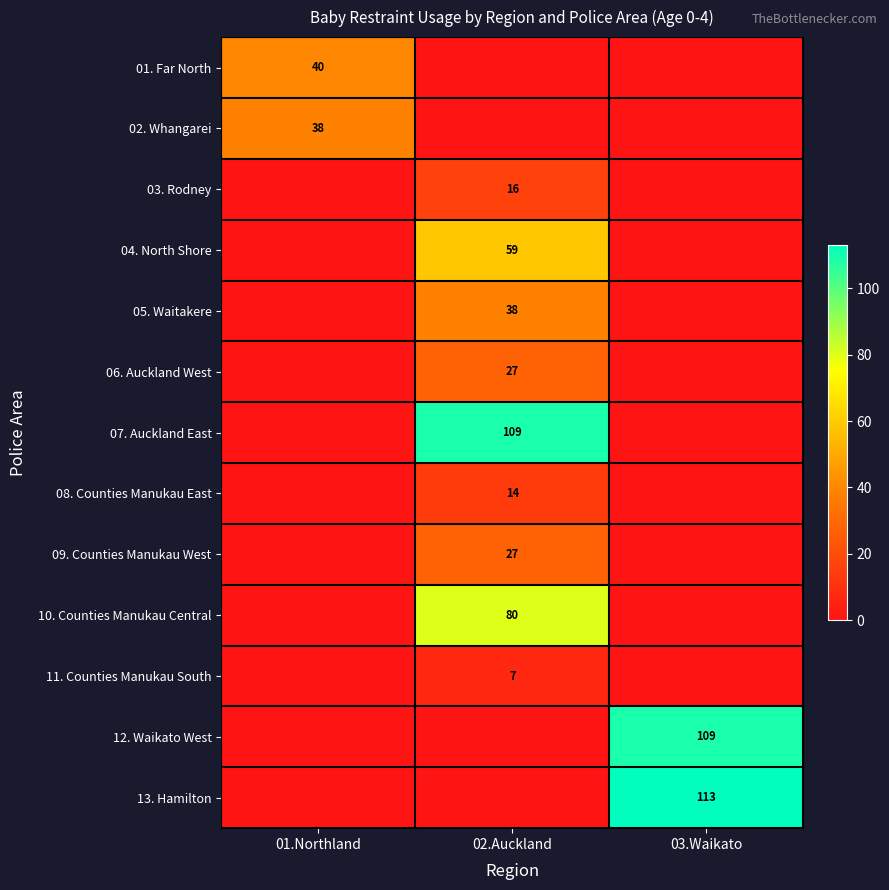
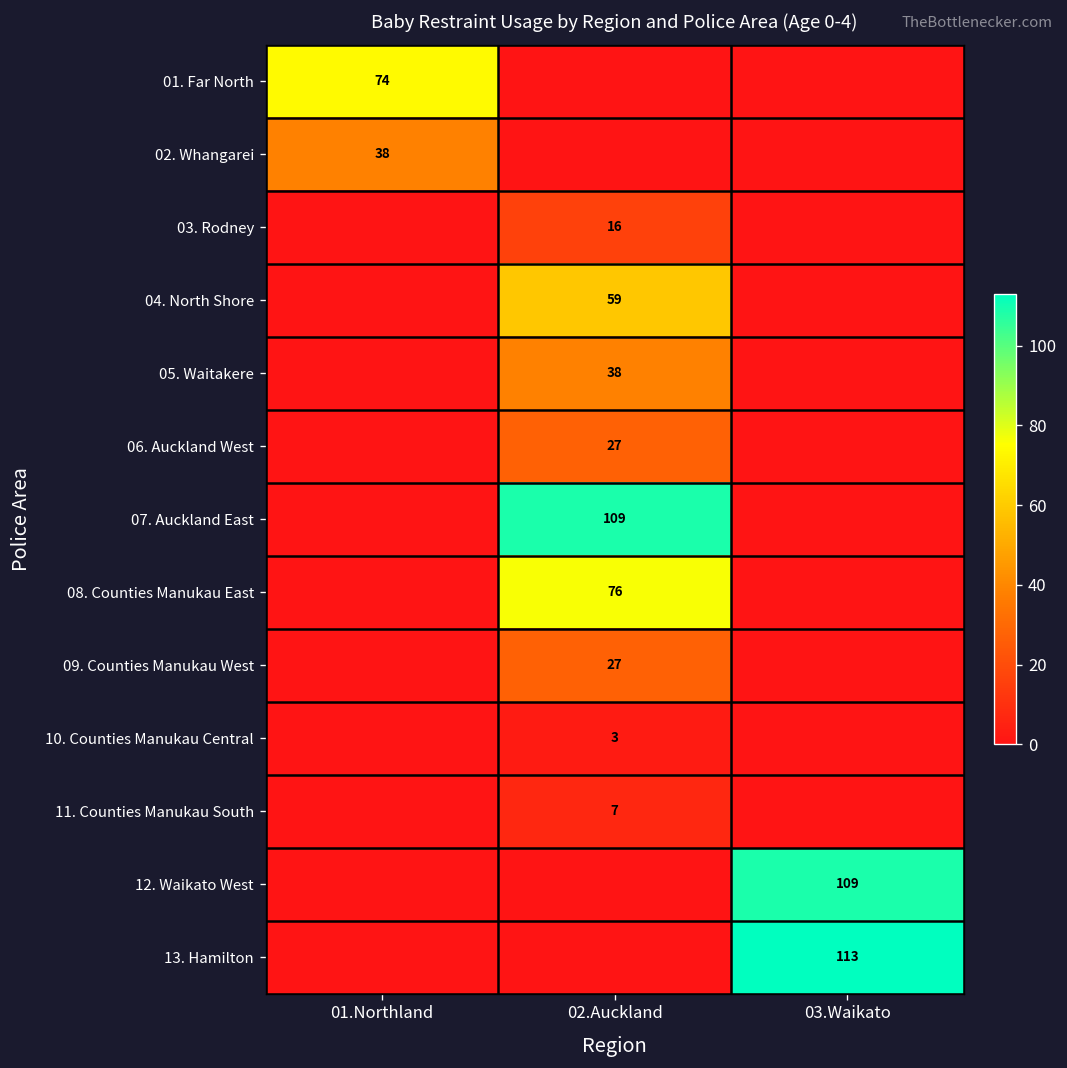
  {
    "01. Far North": {
-     "01.Northland": 40
+     "01.Northland": 74
    },
    "02. Whangarei": {
      "01.Northland": 38
    },
    "03. Rodney": {
      "02.Auckland": 16
    },
    "04. North Shore": {
      "02.Auckland": 59
    },
    "05. Waitakere": {
      "02.Auckland": 38
    },
    "06. Auckland West": {
      "02.Auckland": 27
    },
    "07. Auckland East": {
      "02.Auckland": 109
    },
    "08. Counties Manukau East": {
-     "02.Auckland": 14
+     "02.Auckland": 76
    },
    "09. Counties Manukau West": {
      "02.Auckland": 27
    },
    "10. Counties Manukau Central": {
-     "02.Auckland": 80
+     "02.Auckland": 3
    },
    "11. Counties Manukau South": {
      "02.Auckland": 7
    },
    "12. Waikato West": {
      "03.Waikato": 109
    },
    "13. Hamilton": {
      "03.Waikato": 113
    }
  }
